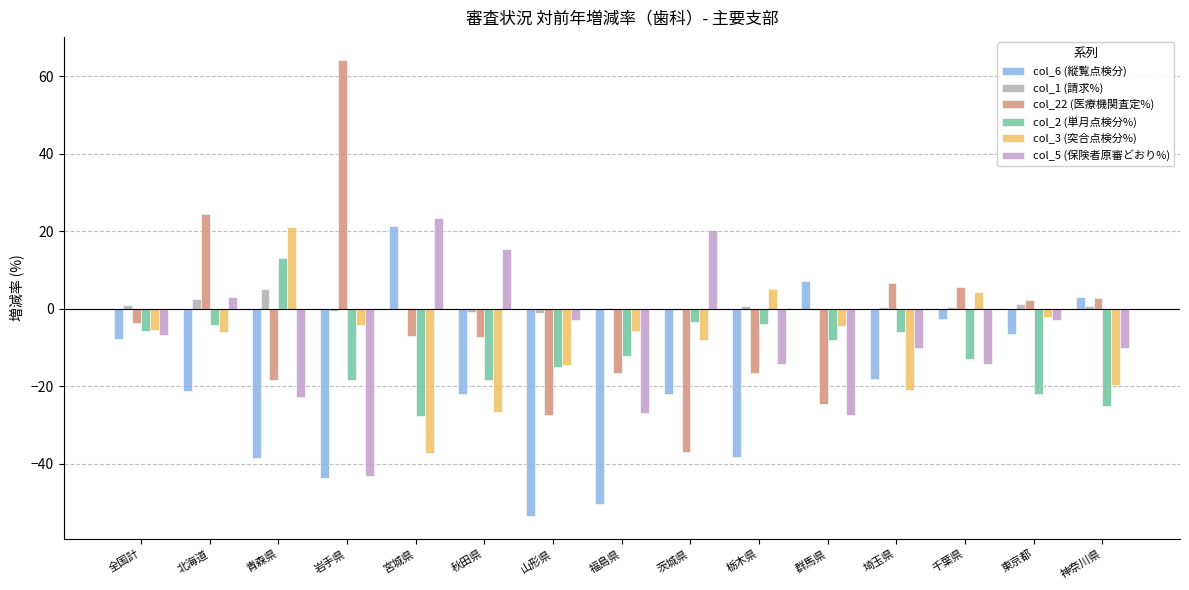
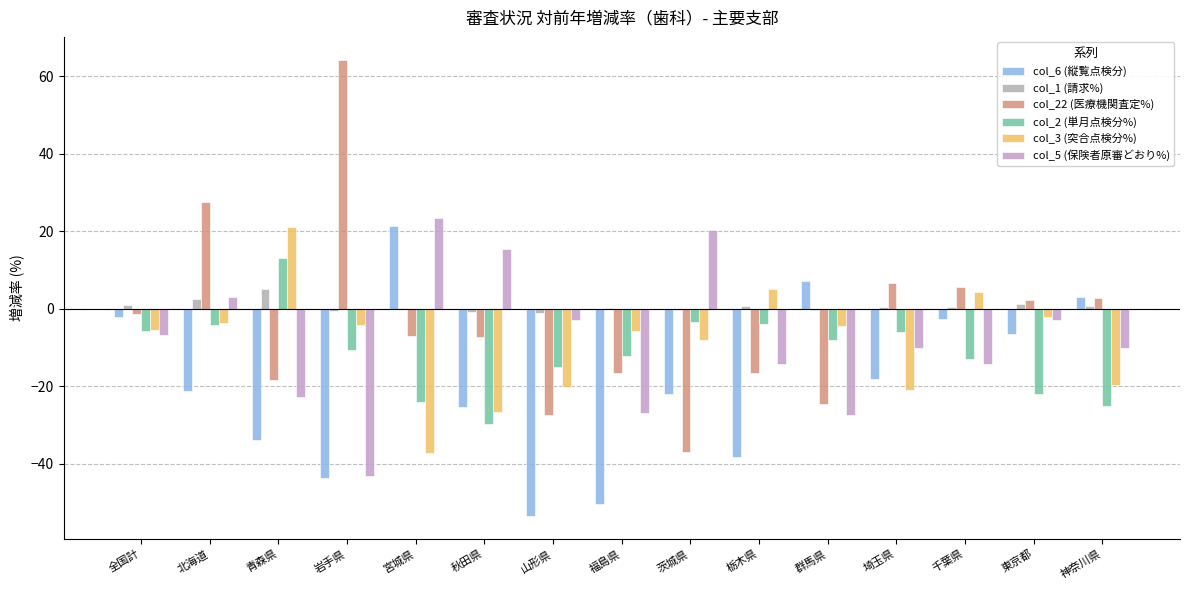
  {
    "col_6 (縦覧点検分)": {
-     "全国計": -8,
+     "全国計": -2,
      "北海道": -21,
-     "青森県": -38,
+     "青森県": -34,
      "岩手県": -44,
      "宮城県": 21,
-     "秋田県": -22,
+     "秋田県": -25,
      "山形県": -53,
      "福島県": -50,
      "茨城県": -22,
      "栃木県": -38,
      "群馬県": 7,
      "埼玉県": -18,
      "千葉県": -3,
      "東京都": -7,
      "神奈川県": 3
    },
    "col_22 (医療機関査定%)": {
-     "全国計": -4,
-     "北海道": 25,
+     "全国計": -1,
+     "北海道": 28,
      "青森県": -18,
      "岩手県": 64,
      "宮城県": -7,
      "秋田県": -7,
      "山形県": -27,
      "福島県": -16,
      "茨城県": -37,
      "栃木県": -17,
      "群馬県": -25,
      "埼玉県": 7,
      "千葉県": 6,
      "東京都": 2,
      "神奈川県": 3
    },
    "col_2 (単月点検分%)": {
      "全国計": -6,
      "北海道": -4,
      "青森県": 13,
-     "岩手県": -18,
-     "宮城県": -28,
-     "秋田県": -18,
+     "岩手県": -11,
+     "宮城県": -24,
+     "秋田県": -30,
      "山形県": -15,
      "福島県": -12,
      "茨城県": -3,
      "栃木県": -4,
      "群馬県": -8,
      "埼玉県": -6,
      "千葉県": -13,
      "東京都": -22,
      "神奈川県": -25
    },
    "col_3 (突合点検分%)": {
      "全国計": -5,
-     "北海道": -6,
+     "北海道": -4,
      "青森県": 21,
      "岩手県": -4,
      "宮城県": -37,
      "秋田県": -27,
-     "山形県": -15,
+     "山形県": -20,
      "福島県": -6,
      "茨城県": -8,
      "栃木県": 5,
      "群馬県": -5,
      "埼玉県": -21,
      "千葉県": 4,
      "東京都": -2,
      "神奈川県": -20
    }
  }
